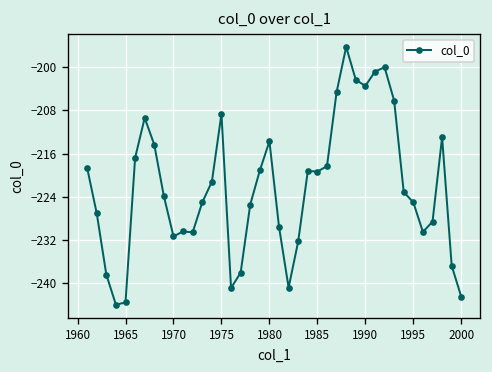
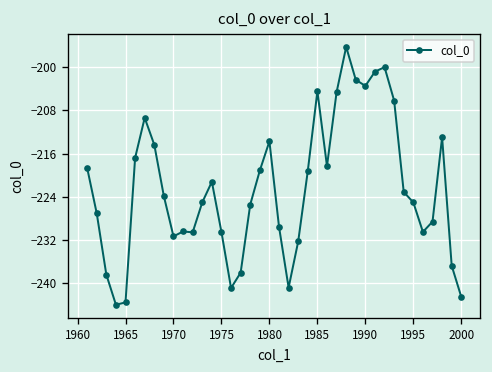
  {
    "1965": -244,
    "1970": -231,
-   "1975": -209,
+   "1975": -231,
    "1980": -214,
-   "1985": -219,
+   "1985": -204,
    "1990": -203,
    "1995": -225,
    "2000": -243
  }
